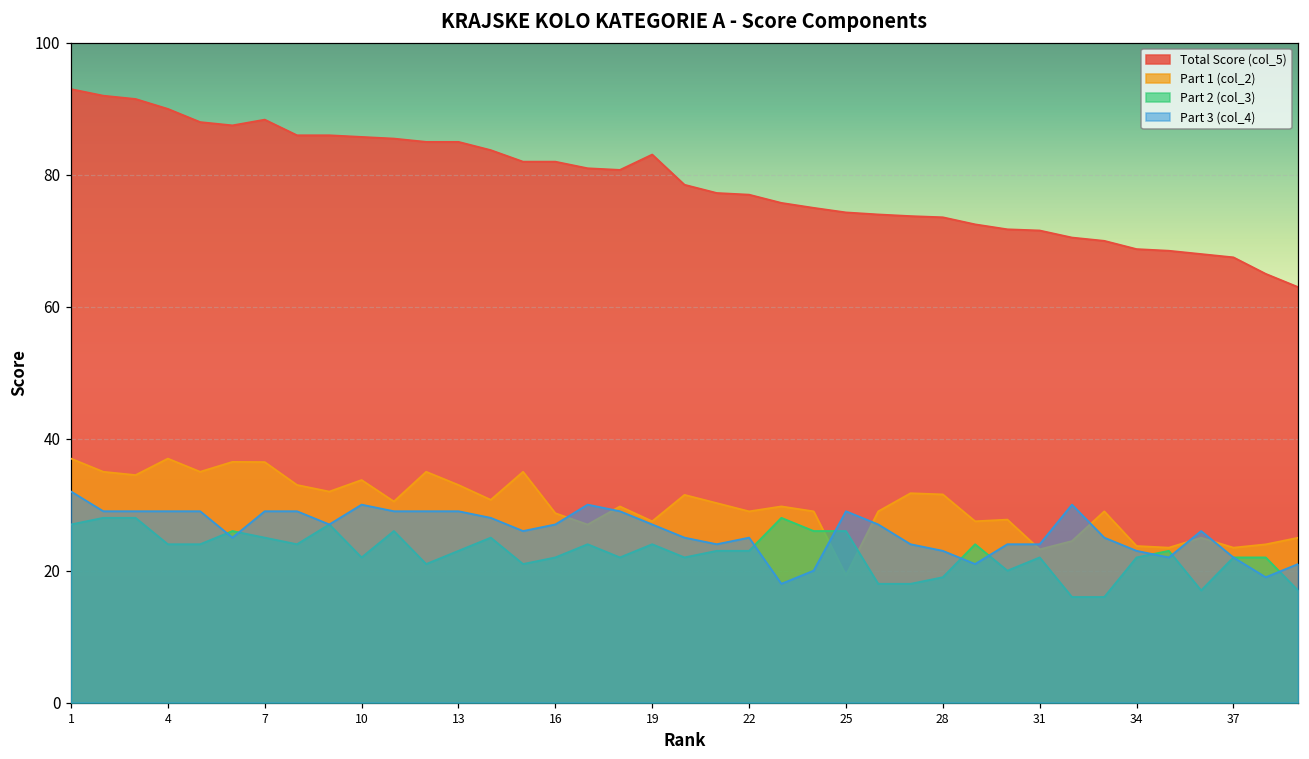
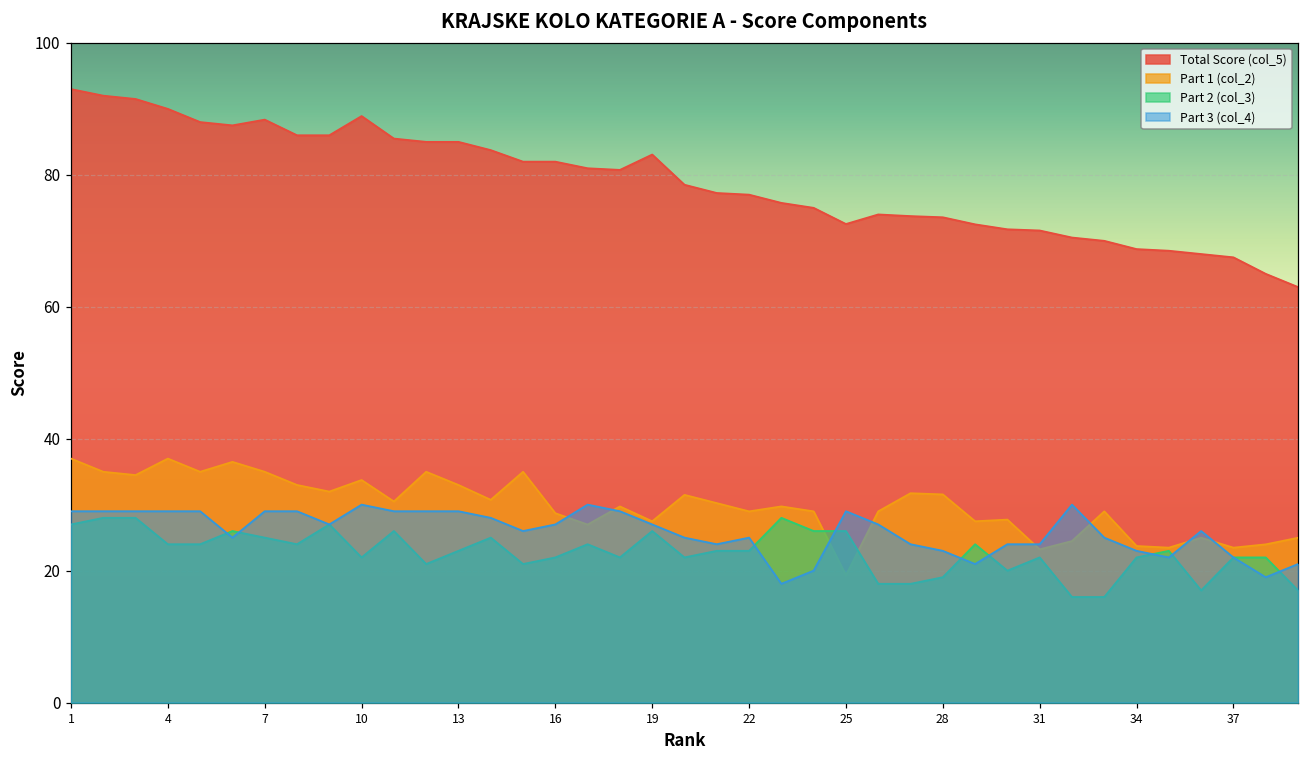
  {
    "Total Score (col_5)": {
      "1": 93,
      "4": 90,
      "7": 88,
-     "10": 86,
+     "10": 89,
      "13": 85,
      "16": 82,
      "19": 83,
      "22": 77,
-     "25": 74,
+     "25": 73,
      "28": 74,
      "31": 72,
      "34": 69,
      "37": 67
    },
    "Part 1 (col_2)": {
      "1": 37,
      "4": 37,
-     "7": 36,
+     "7": 35,
      "10": 34,
      "13": 33,
      "16": 29,
      "19": 27,
      "22": 29,
      "25": 19,
      "28": 32,
      "31": 23,
      "34": 24,
      "37": 23
    },
    "Part 2 (col_3)": {
      "1": 27,
      "4": 24,
      "7": 25,
      "10": 22,
      "13": 23,
      "16": 22,
-     "19": 24,
+     "19": 26,
      "22": 23,
      "25": 26,
      "28": 19,
      "31": 22,
      "34": 22
    },
    "Part 3 (col_4)": {
-     "1": 32,
+     "1": 29,
      "4": 29,
      "7": 29,
      "10": 30,
      "13": 29,
      "16": 27,
      "19": 27,
      "22": 25,
      "25": 29,
      "28": 23,
      "31": 24,
      "34": 23
    }
  }
